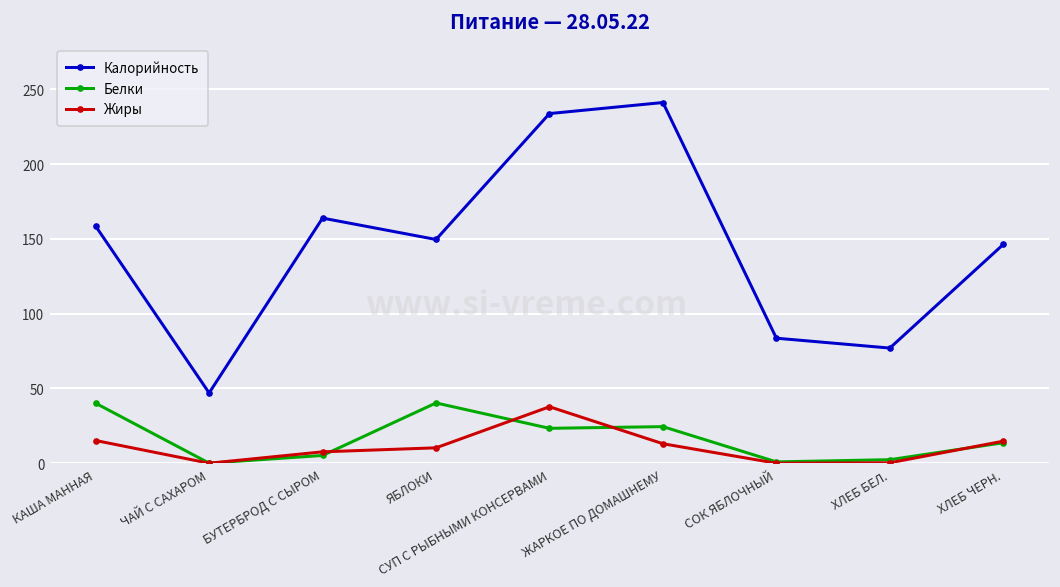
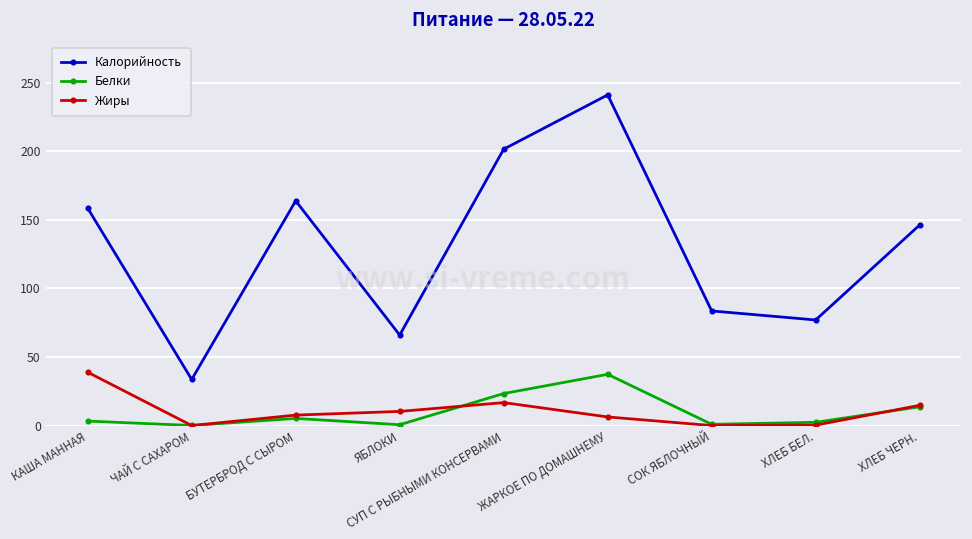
  {
    "Калорийность": {
      "КАША МАННАЯ": 159,
-     "ЧАЙ С САХАРОМ": 47,
+     "ЧАЙ С САХАРОМ": 34,
      "БУТЕРБРОД С СЫРОМ": 164,
-     "ЯБЛОКИ": 150,
-     "СУП С РЫБНЫМИ КОНСЕРВАМИ": 234,
+     "ЯБЛОКИ": 66,
+     "СУП С РЫБНЫМИ КОНСЕРВАМИ": 202,
      "ЖАРКОЕ ПО ДОМАШНЕМУ": 241,
      "СОК ЯБЛОЧНЫЙ": 84,
      "ХЛЕБ БЕЛ.": 77,
      "ХЛЕБ ЧЕРН.": 146
    },
    "Белки": {
-     "КАША МАННАЯ": 40,
+     "КАША МАННАЯ": 3,
      "БУТЕРБРОД С СЫРОМ": 5,
-     "ЯБЛОКИ": 40,
+     "ЯБЛОКИ": 1,
      "СУП С РЫБНЫМИ КОНСЕРВАМИ": 23,
-     "ЖАРКОЕ ПО ДОМАШНЕМУ": 24,
+     "ЖАРКОЕ ПО ДОМАШНЕМУ": 37,
      "ХЛЕБ БЕЛ.": 2
    },
    "Жиры": {
-     "КАША МАННАЯ": 15,
+     "КАША МАННАЯ": 39,
      "БУТЕРБРОД С СЫРОМ": 8,
      "ЯБЛОКИ": 10,
-     "СУП С РЫБНЫМИ КОНСЕРВАМИ": 38,
-     "ЖАРКОЕ ПО ДОМАШНЕМУ": 13,
+     "СУП С РЫБНЫМИ КОНСЕРВАМИ": 17,
+     "ЖАРКОЕ ПО ДОМАШНЕМУ": 6,
      "ХЛЕБ БЕЛ.": 0
    }
  }
